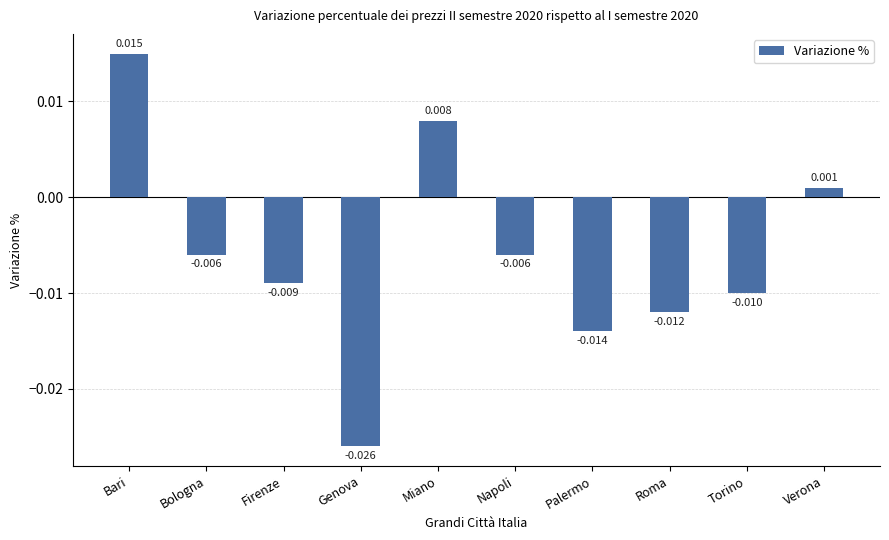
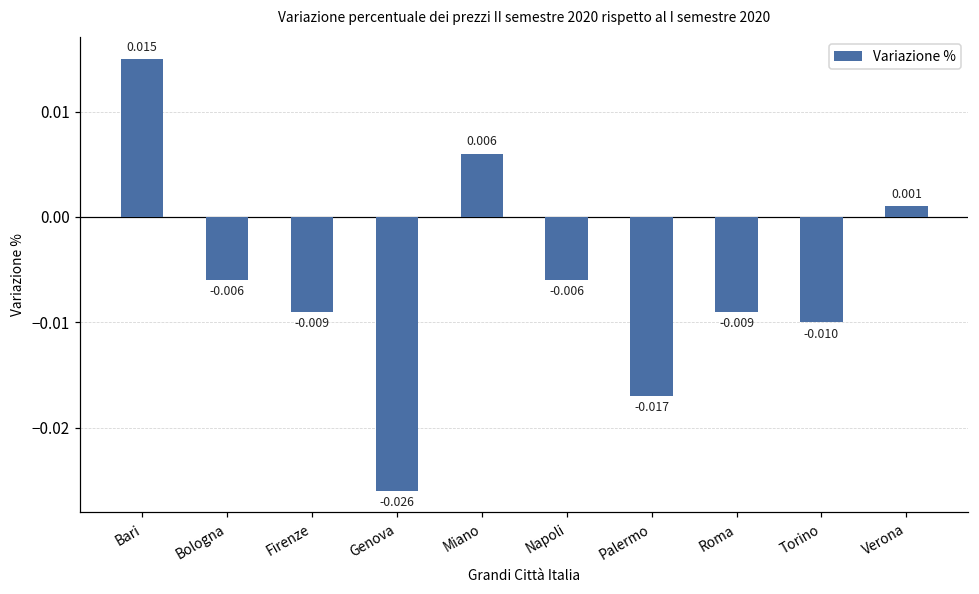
  {
    "Bari": 0.015,
    "Bologna": -0.006,
    "Firenze": -0.009,
    "Genova": -0.026,
-   "Miano": 0.008,
+   "Miano": 0.006,
    "Napoli": -0.006,
-   "Palermo": -0.014,
-   "Roma": -0.012,
+   "Palermo": -0.017,
+   "Roma": -0.009,
    "Torino": -0.010,
    "Verona": 0.001
  }
